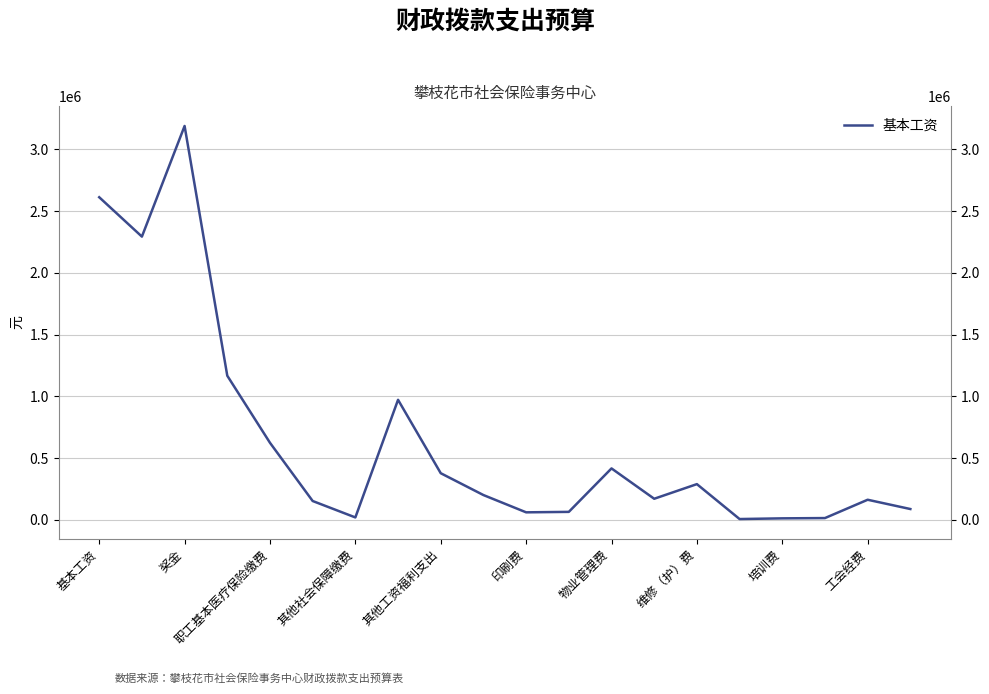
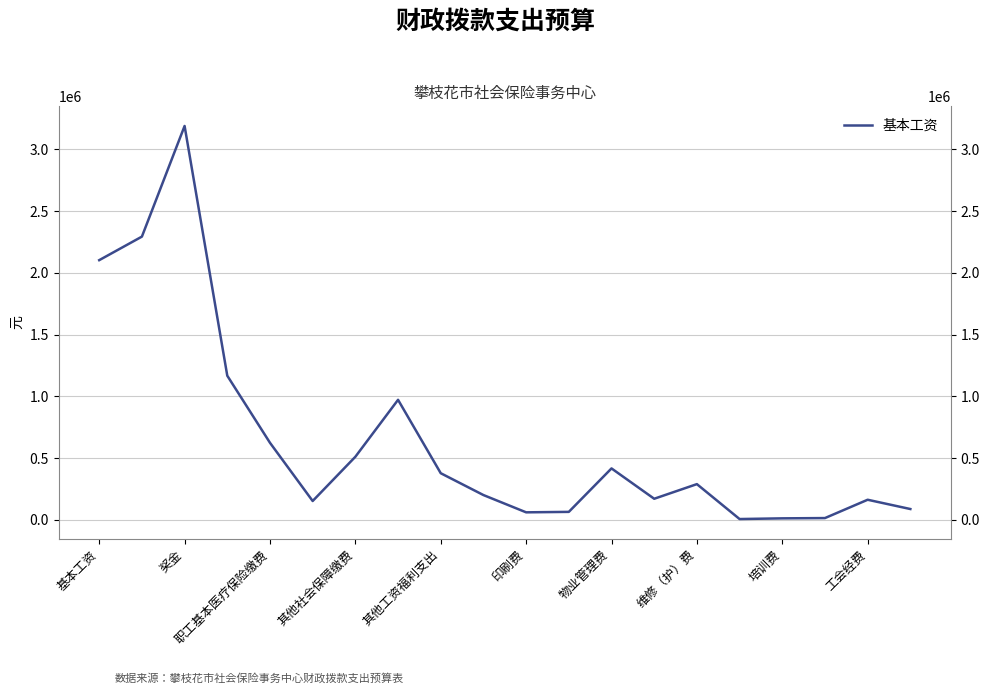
  {
-   "基本工资": 2610000,
+   "基本工资": 2100000,
    "奖金": 3190000,
    "职工基本医疗保险缴费": 620000,
-   "其他社会保障缴费": 20000,
+   "其他社会保障缴费": 510000,
    "其他工资福利支出": 380000,
    "印刷费": 60000,
    "物业管理费": 420000,
    "维修（护）费": 290000,
    "培训费": 10000,
    "工会经费": 160000
  }
